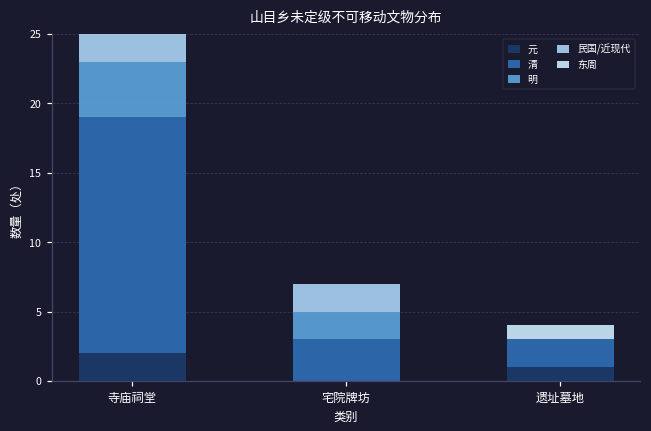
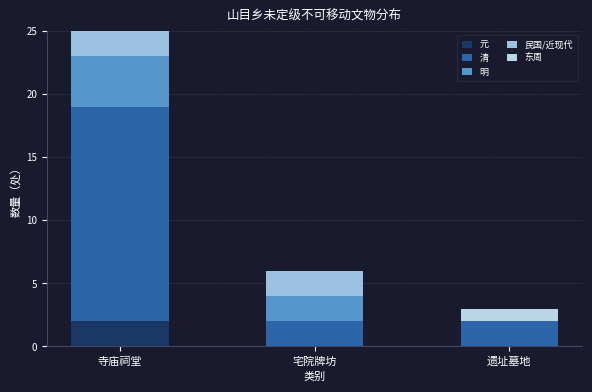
  {
    "元": {
      "寺庙祠堂": 2,
      "宅院牌坊": 0,
-     "遗址墓地": 1
+     "遗址墓地": 0
    },
    "清": {
      "寺庙祠堂": 17,
-     "宅院牌坊": 3,
+     "宅院牌坊": 2,
      "遗址墓地": 2
    },
    "明": {
      "寺庙祠堂": 4,
      "宅院牌坊": 2,
      "遗址墓地": 0
    }
  }
